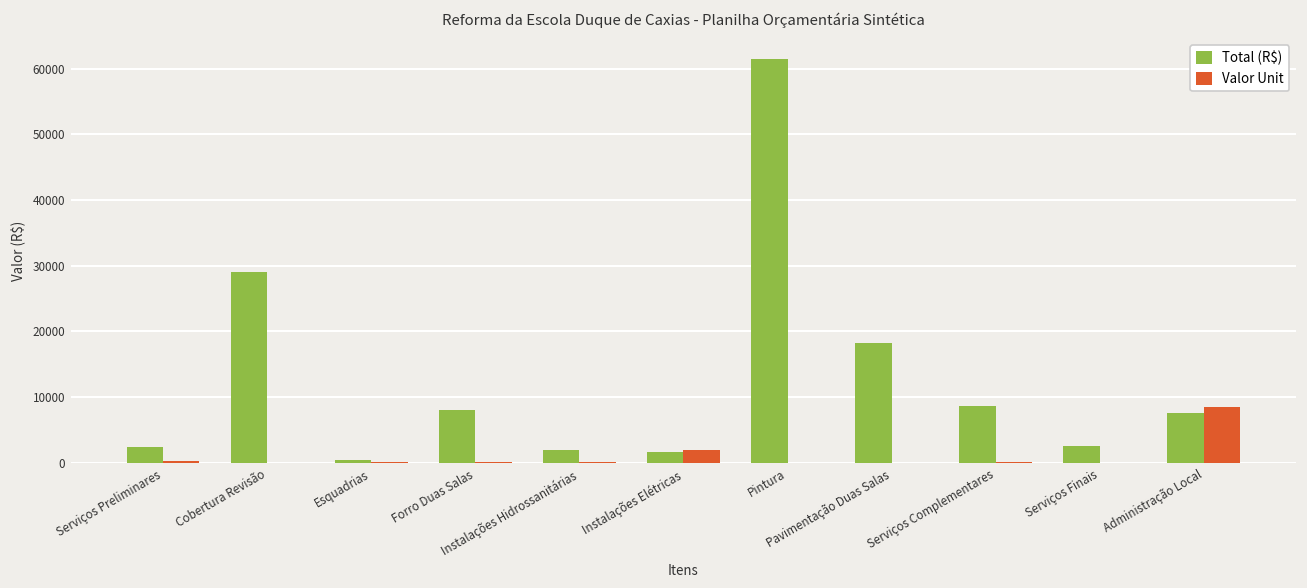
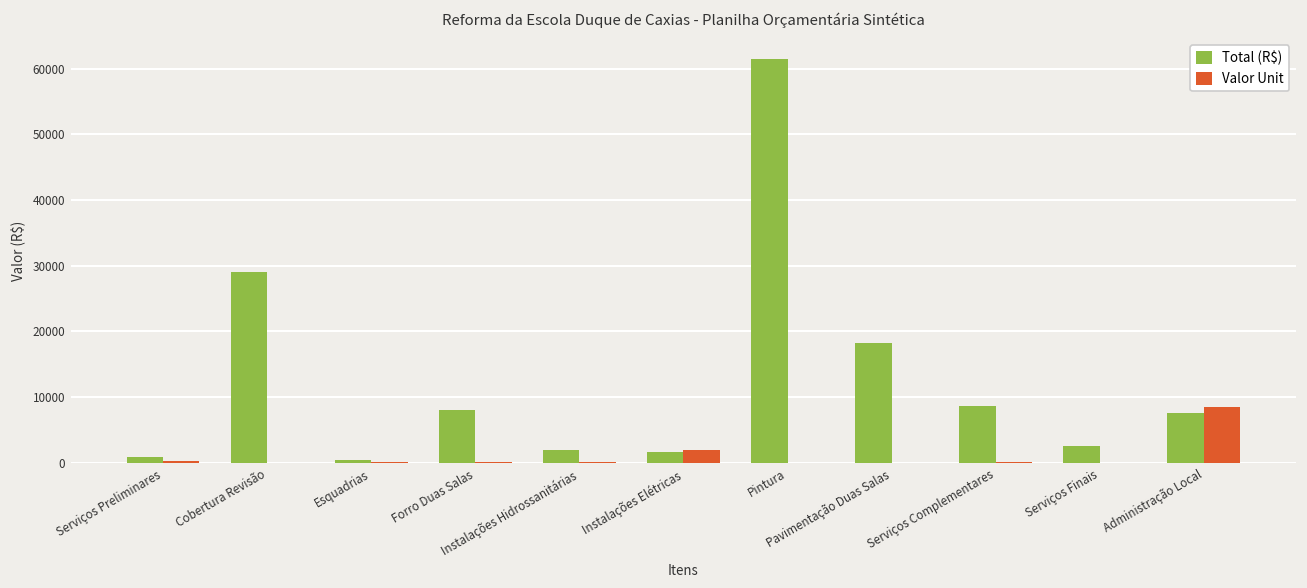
  {
    "Total (R$)": {
-     "Serviços Preliminares": 2000,
+     "Serviços Preliminares": 1000,
      "Cobertura Revisão": 29000,
      "Forro Duas Salas": 8000,
      "Instalações Hidrossanitárias": 2000,
      "Instalações Elétricas": 2000,
      "Pintura": 62000,
      "Pavimentação Duas Salas": 18000,
      "Serviços Complementares": 9000,
      "Serviços Finais": 3000,
      "Administração Local": 8000
    },
    "Valor Unit": {
      "Instalações Elétricas": 2000,
      "Administração Local": 9000
    }
  }
